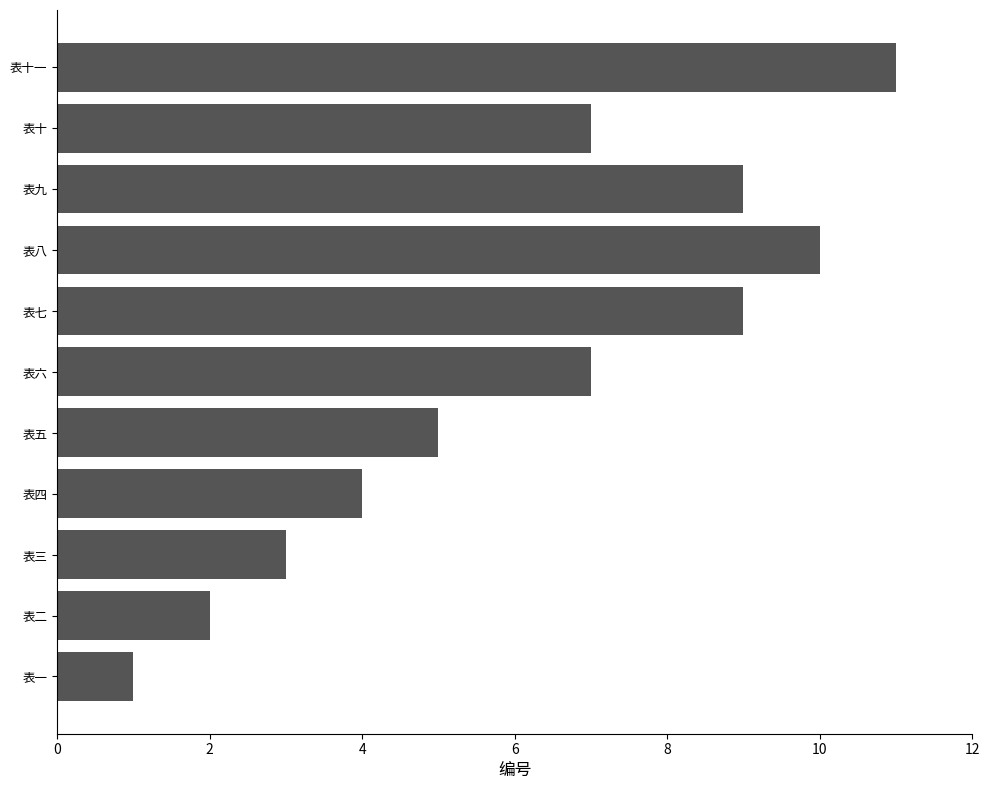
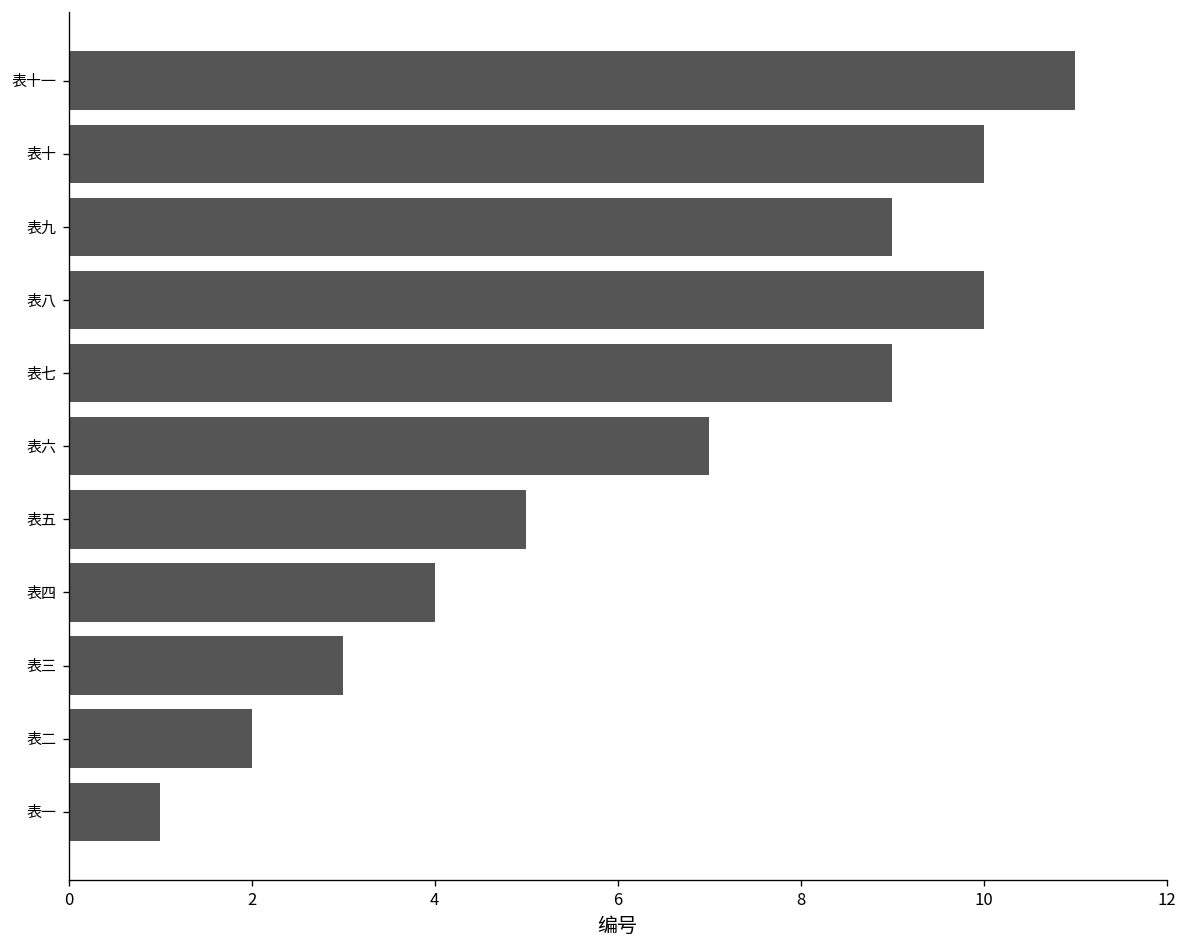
  {
    "表十一": 11,
-   "表十": 7,
+   "表十": 10,
    "表九": 9,
    "表八": 10,
    "表七": 9,
    "表六": 7,
    "表五": 5,
    "表四": 4,
    "表三": 3,
    "表二": 2,
    "表一": 1
  }
